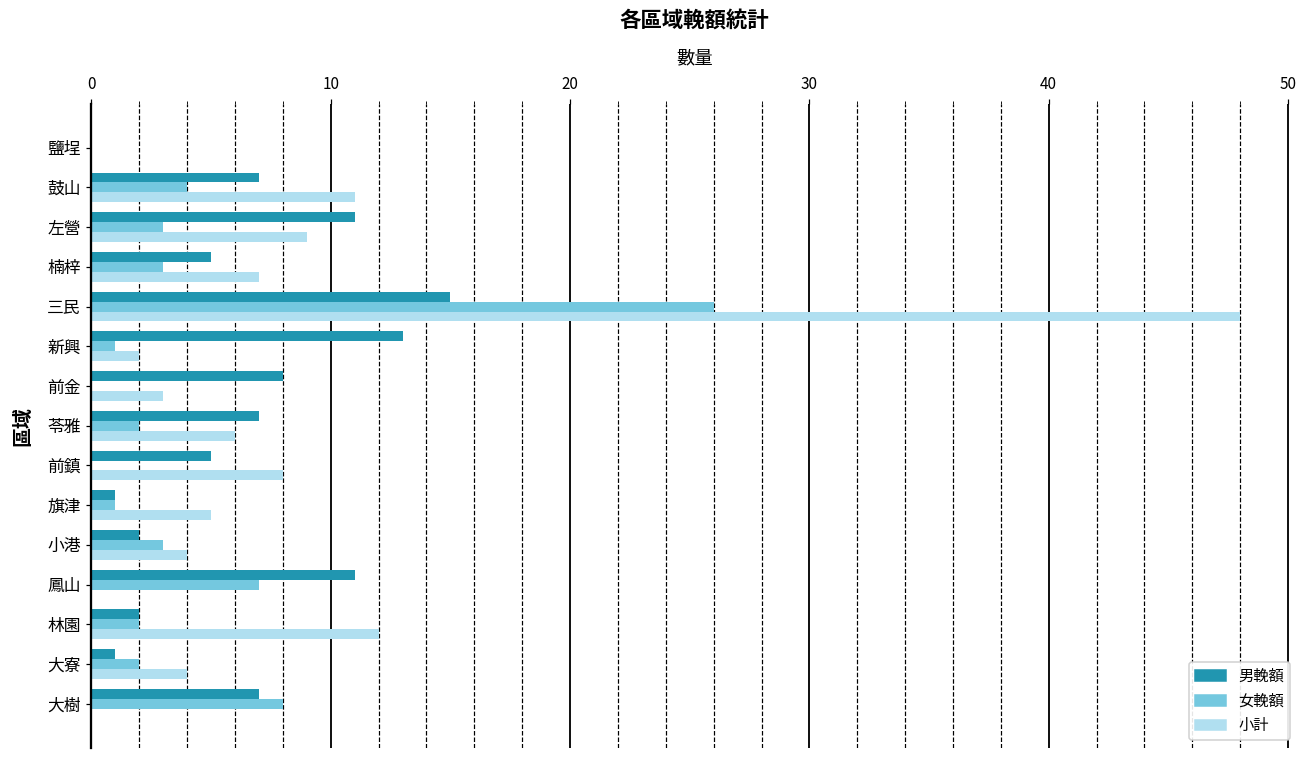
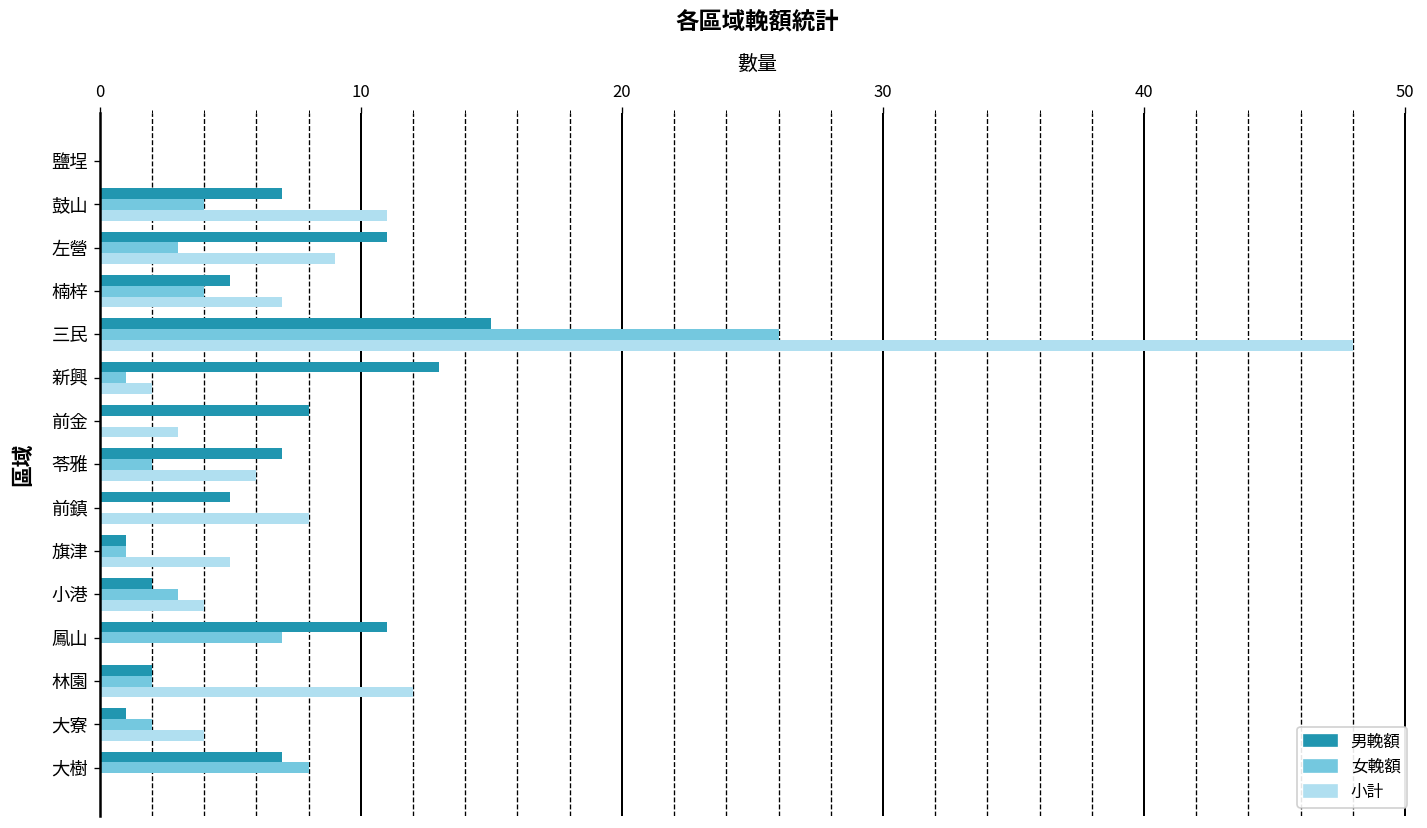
  {
    "男輓額": {
      "鹽埕": 0,
      "鼓山": 7,
      "左營": 11,
      "楠梓": 5,
      "三民": 15,
      "新興": 13,
      "前金": 8,
      "苓雅": 7,
      "前鎮": 5,
      "旗津": 1,
      "小港": 2,
      "鳳山": 11,
      "林園": 2,
      "大寮": 1,
      "大樹": 7
    },
    "女輓額": {
      "鹽埕": 0,
      "鼓山": 4,
      "左營": 3,
-     "楠梓": 3,
+     "楠梓": 4,
      "三民": 26,
      "新興": 1,
      "前金": 0,
      "苓雅": 2,
      "前鎮": 0,
      "旗津": 1,
      "小港": 3,
      "鳳山": 7,
      "林園": 2,
      "大寮": 2,
      "大樹": 8
    },
    "小計": {
      "鹽埕": 0,
      "鼓山": 11,
      "左營": 9,
      "楠梓": 7,
      "三民": 48,
      "新興": 2,
      "前金": 3,
      "苓雅": 6,
      "前鎮": 8,
      "旗津": 5,
      "小港": 4,
      "鳳山": 0,
      "林園": 12,
      "大寮": 4,
      "大樹": 0
    }
  }
